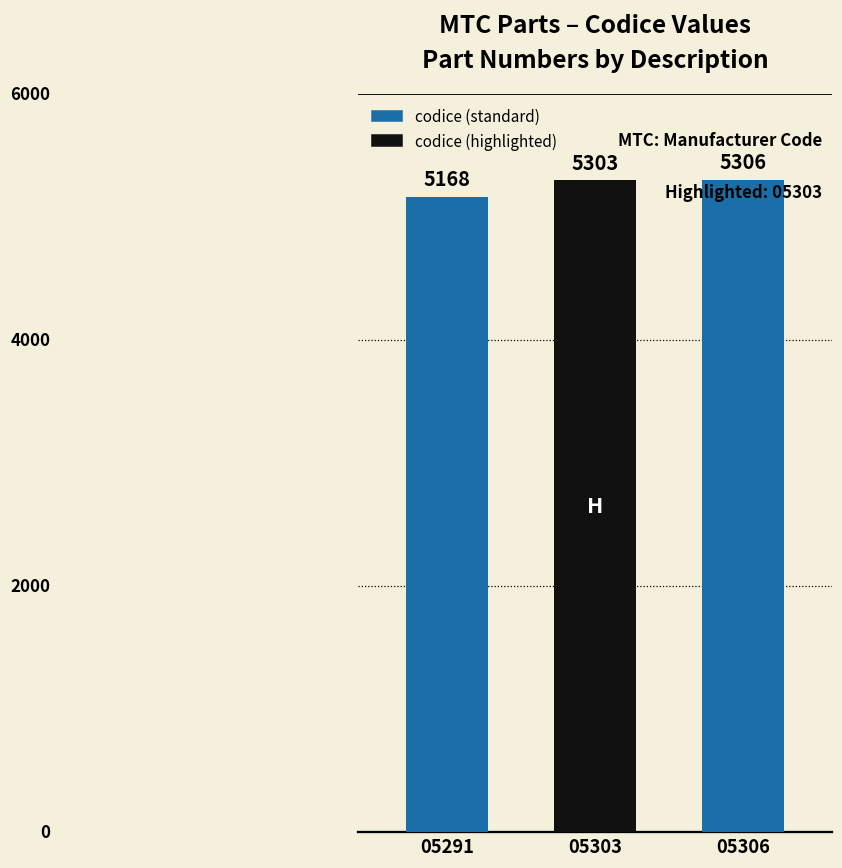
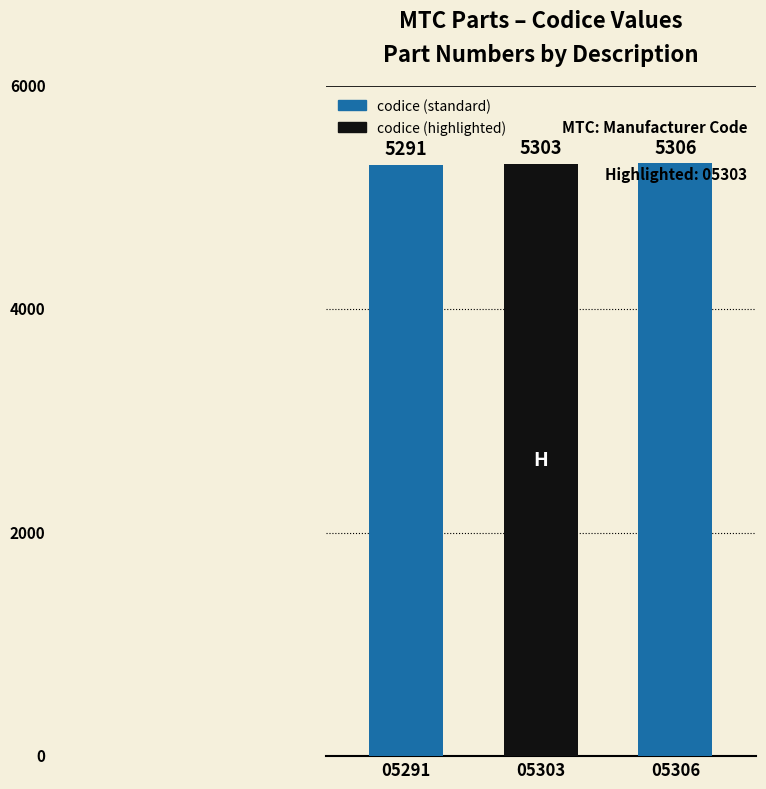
  {
-   "05291": 5168,
+   "05291": 5291,
    "05303": 5303,
    "05306": 5306
  }
